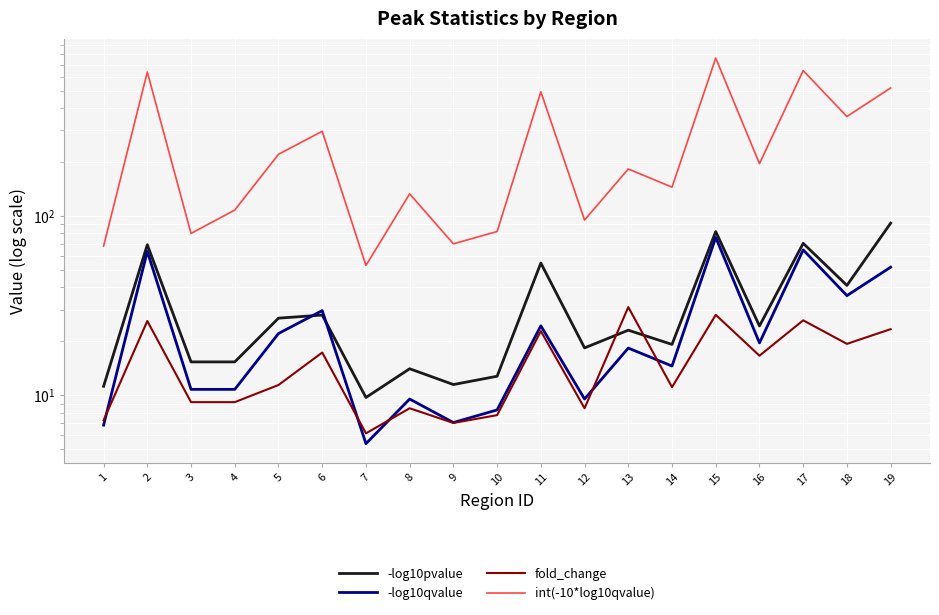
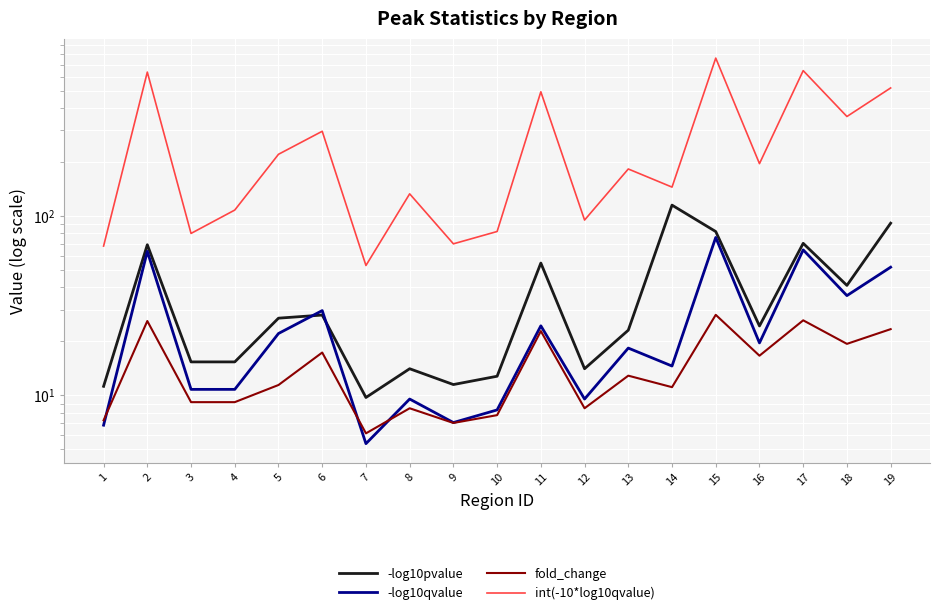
  {
    "-log10pvalue": {
      "1": 11,
      "2": 69,
      "3": 15,
      "4": 15,
      "5": 27,
      "6": 28,
      "7": 10,
      "8": 14,
      "9": 11,
      "10": 13,
      "11": 55,
-     "12": 18,
+     "12": 14,
      "13": 23,
-     "14": 19,
+     "14": 120,
      "15": 80,
      "16": 24,
      "17": 70,
      "18": 41,
      "19": 90
    },
    "-log10qvalue": {
      "1": 7,
      "2": 64,
      "3": 11,
      "4": 11,
      "5": 22,
      "6": 30,
      "7": 5.4,
      "8": 10,
      "10": 8,
      "11": 24,
      "12": 10,
      "13": 18,
      "14": 15,
      "15": 76,
      "16": 20,
      "17": 65,
      "18": 36,
      "19": 52
    },
    "fold_change": {
      "1": 7.3,
      "2": 26,
      "3": 9,
      "4": 9,
      "5": 11,
      "6": 17,
      "7": 6,
      "8": 8,
      "10": 8,
      "11": 23,
      "12": 8,
-     "13": 31,
+     "13": 13,
      "14": 11,
      "15": 28,
      "16": 17,
      "17": 26,
      "18": 19,
      "19": 23
    },
    "int(-10*log10qvalue)": {
      "1": 68,
      "2": 640,
      "3": 80,
      "4": 110,
      "5": 220,
      "6": 300,
      "7": 53,
      "8": 130,
      "9": 70,
      "10": 80,
      "11": 490,
      "12": 100,
      "13": 180,
      "14": 150,
      "15": 760,
      "16": 200,
      "17": 650,
      "18": 360,
      "19": 520
    }
  }
